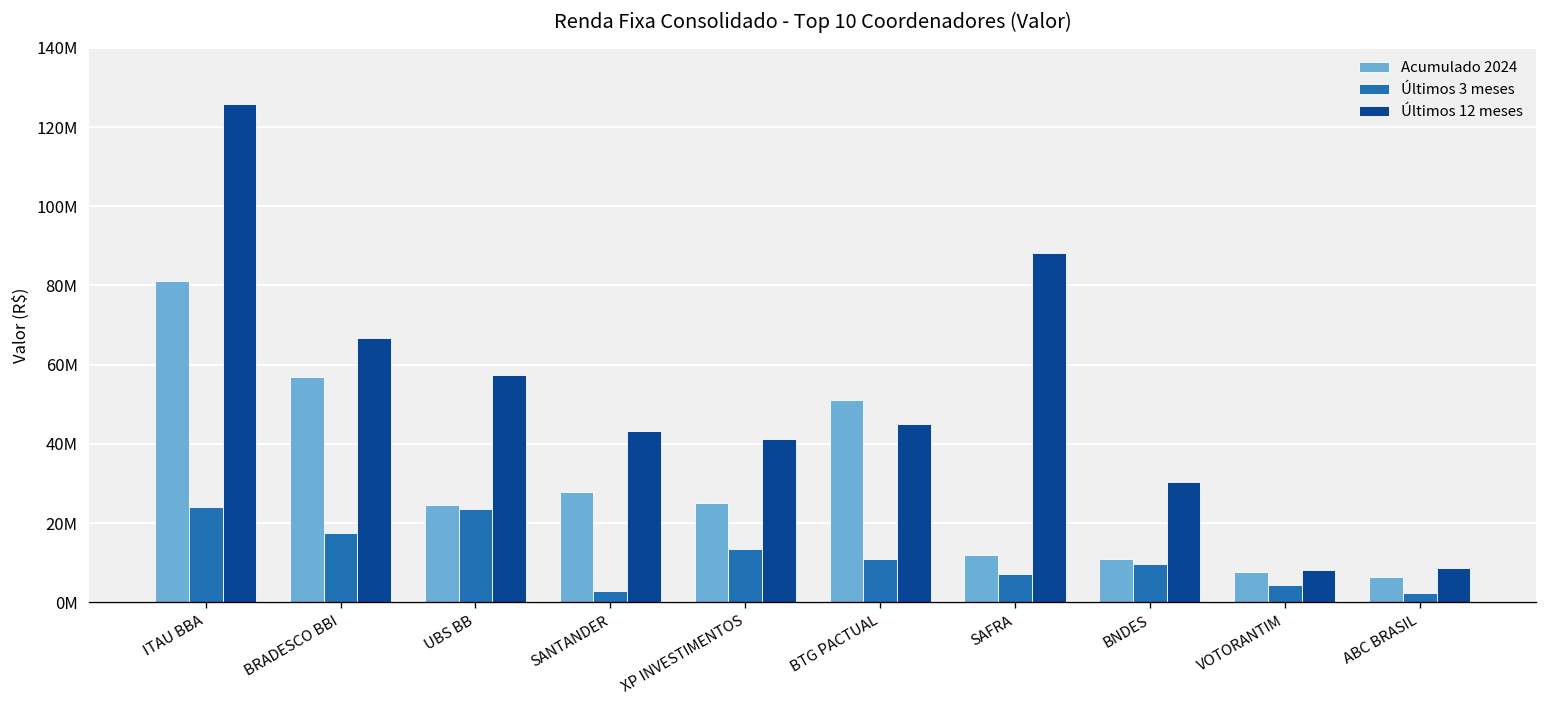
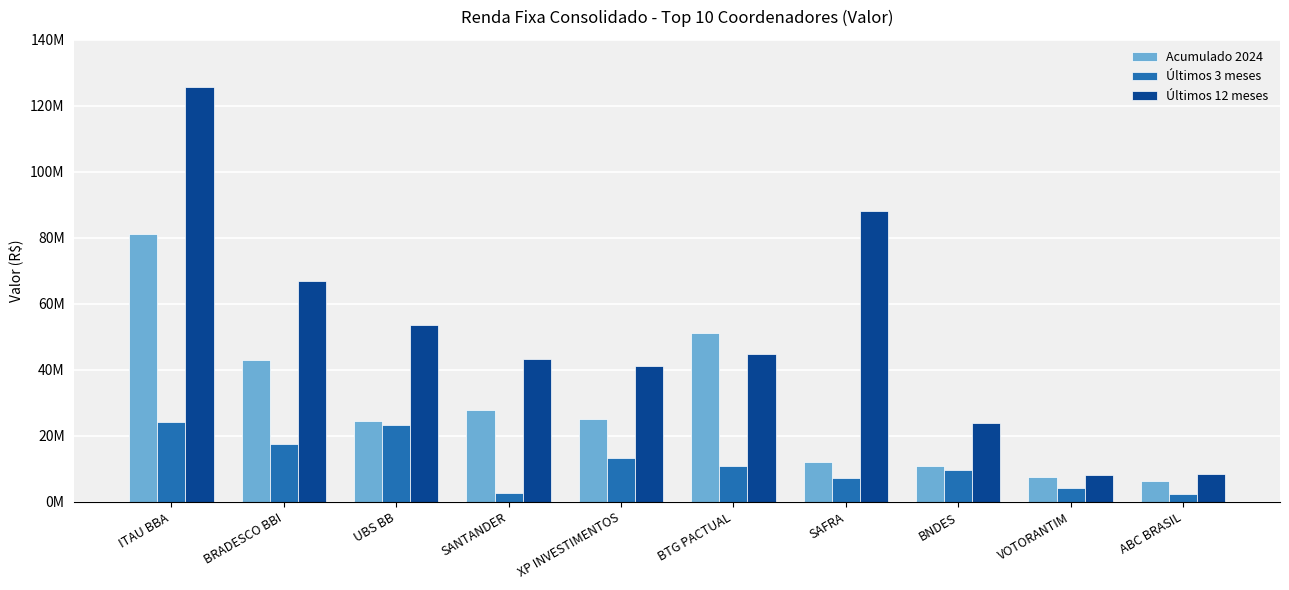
  {
    "Acumulado 2024": {
      "ITAU BBA": 81000000,
-     "BRADESCO BBI": 57000000,
+     "BRADESCO BBI": 43000000,
      "UBS BB": 25000000,
      "SANTANDER": 28000000,
      "XP INVESTIMENTOS": 25000000,
      "BTG PACTUAL": 51000000,
      "SAFRA": 12000000,
      "BNDES": 11000000,
      "VOTORANTIM": 8000000,
      "ABC BRASIL": 6000000
    },
    "Últimos 3 meses": {
      "ITAU BBA": 24000000,
      "BRADESCO BBI": 18000000,
      "UBS BB": 23000000,
      "SANTANDER": 3000000,
      "XP INVESTIMENTOS": 13000000,
      "BTG PACTUAL": 11000000,
      "SAFRA": 7000000,
      "BNDES": 10000000,
      "VOTORANTIM": 4000000,
      "ABC BRASIL": 2000000
    },
    "Últimos 12 meses": {
      "ITAU BBA": 126000000,
      "BRADESCO BBI": 67000000,
-     "UBS BB": 58000000,
+     "UBS BB": 54000000,
      "SANTANDER": 43000000,
      "XP INVESTIMENTOS": 41000000,
      "BTG PACTUAL": 45000000,
      "SAFRA": 88000000,
-     "BNDES": 30000000,
+     "BNDES": 24000000,
      "VOTORANTIM": 8000000,
      "ABC BRASIL": 9000000
    }
  }
